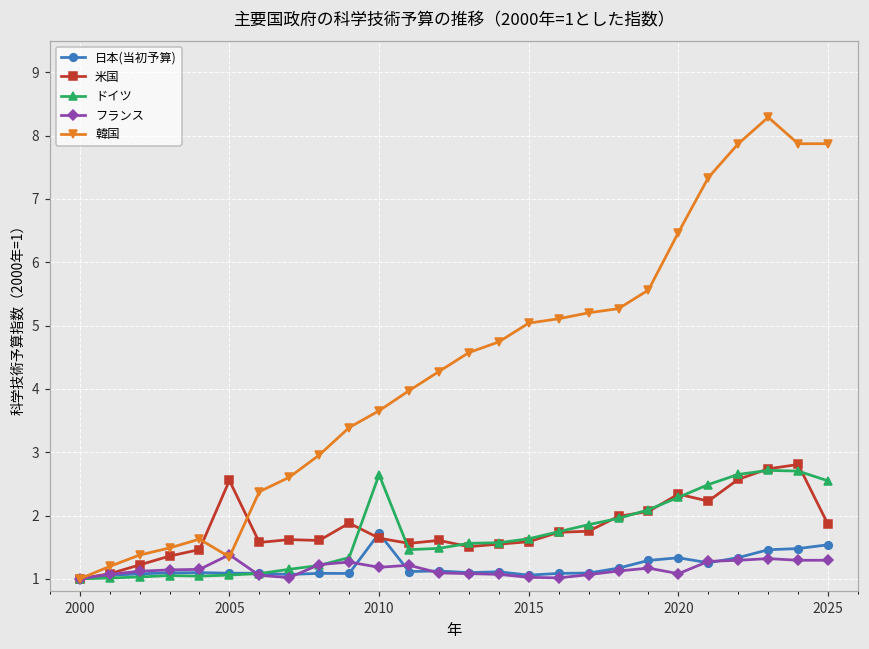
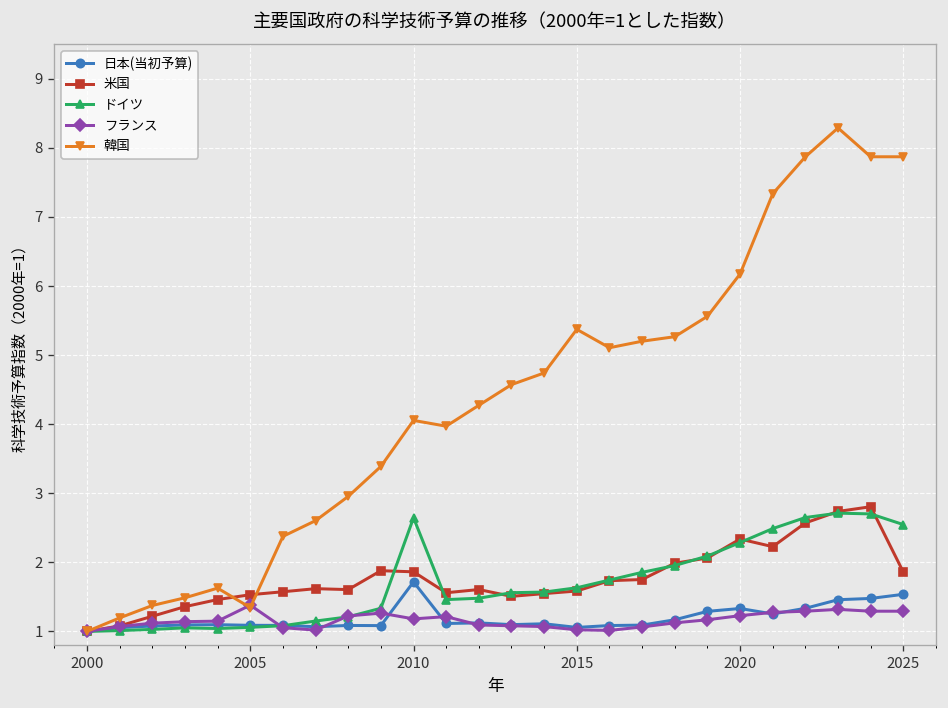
  {
    "日本(当初予算)": {
      "2010": 1.7,
      "2020": 1.3,
      "2025": 1.5
    },
    "米国": {
-     "2005": 2.6,
-     "2010": 1.6,
+     "2005": 1.5,
+     "2010": 1.9,
      "2015": 1.6,
      "2020": 2.3,
      "2025": 1.9
    },
    "ドイツ": {
      "2010": 2.6,
      "2015": 1.6,
      "2020": 2.3,
      "2025": 2.5
    },
    "フランス": {
      "2010": 1.2,
-     "2020": 1.1,
+     "2020": 1.2,
      "2025": 1.3
    },
    "韓国": {
-     "2010": 3.7,
-     "2015": 5.0,
-     "2020": 6.5,
+     "2010": 4.1,
+     "2015": 5.4,
+     "2020": 6.2,
      "2025": 7.9
    }
  }
